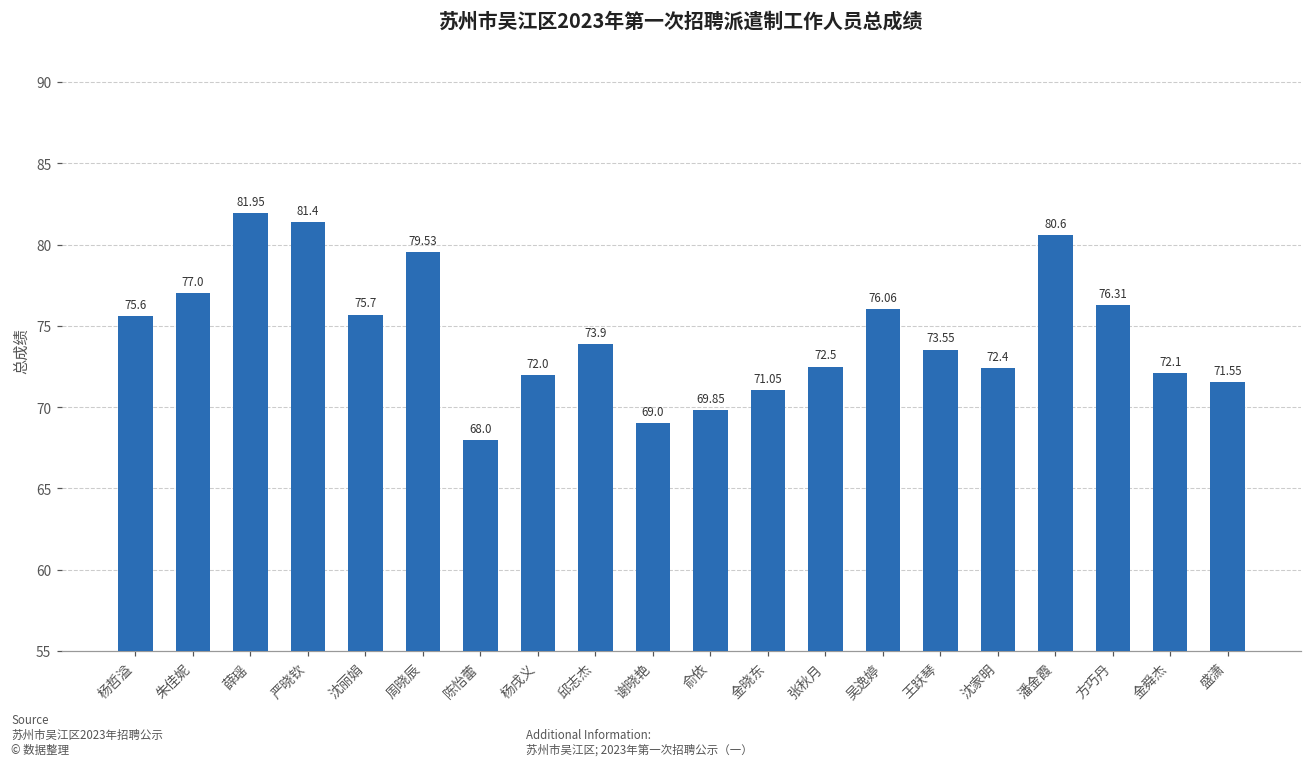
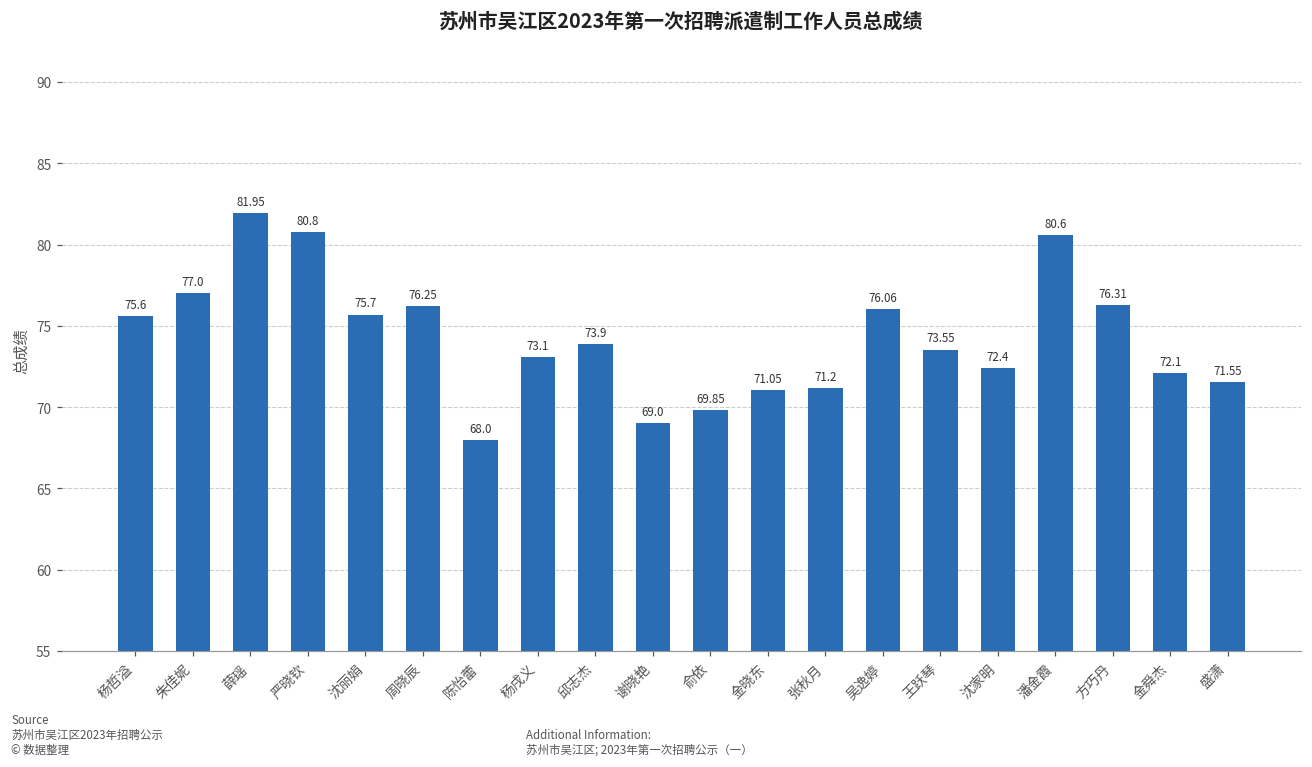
  {
    "杨哲溢": 75.6,
    "朱佳妮": 77.0,
    "薛瑶": 81.95,
-   "严晓钦": 81.4,
+   "严晓钦": 80.8,
    "沈丽娟": 75.7,
-   "周晓辰": 79.53,
+   "周晓辰": 76.25,
    "陈怡蕾": 68.0,
-   "杨戌义": 72.0,
+   "杨戌义": 73.1,
    "邱志杰": 73.9,
    "谢晓艳": 69.0,
    "俞依": 69.85,
    "金晓东": 71.05,
-   "张秋月": 72.5,
+   "张秋月": 71.2,
    "吴逸婷": 76.06,
    "王跃琴": 73.55,
    "沈家明": 72.4,
    "潘金霞": 80.6,
    "方巧丹": 76.31,
    "金舜杰": 72.1,
    "盛潇": 71.55
  }
